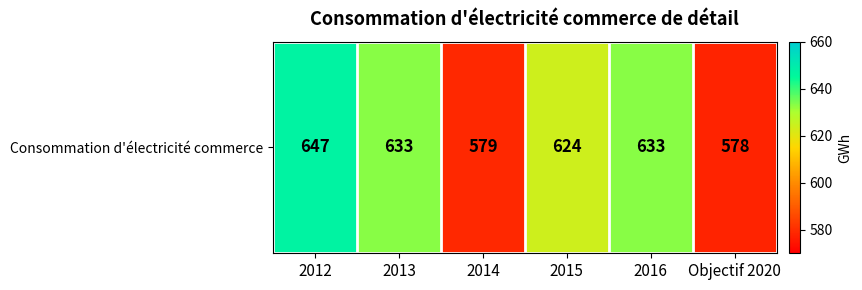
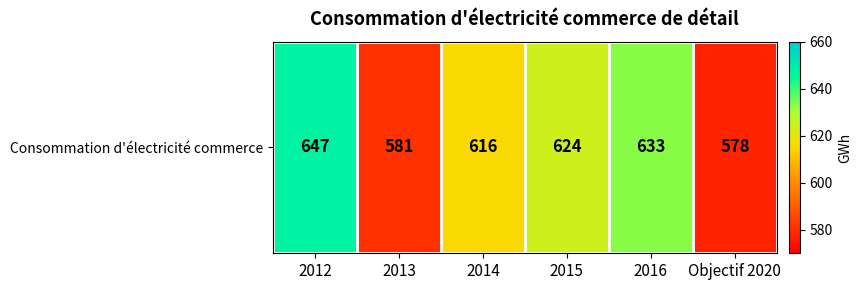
  {
    "Consommation d'électricité commerce": {
      "2012": 647,
-     "2013": 633,
-     "2014": 579,
+     "2013": 581,
+     "2014": 616,
      "2015": 624,
      "2016": 633,
      "Objectif 2020": 578
    }
  }
